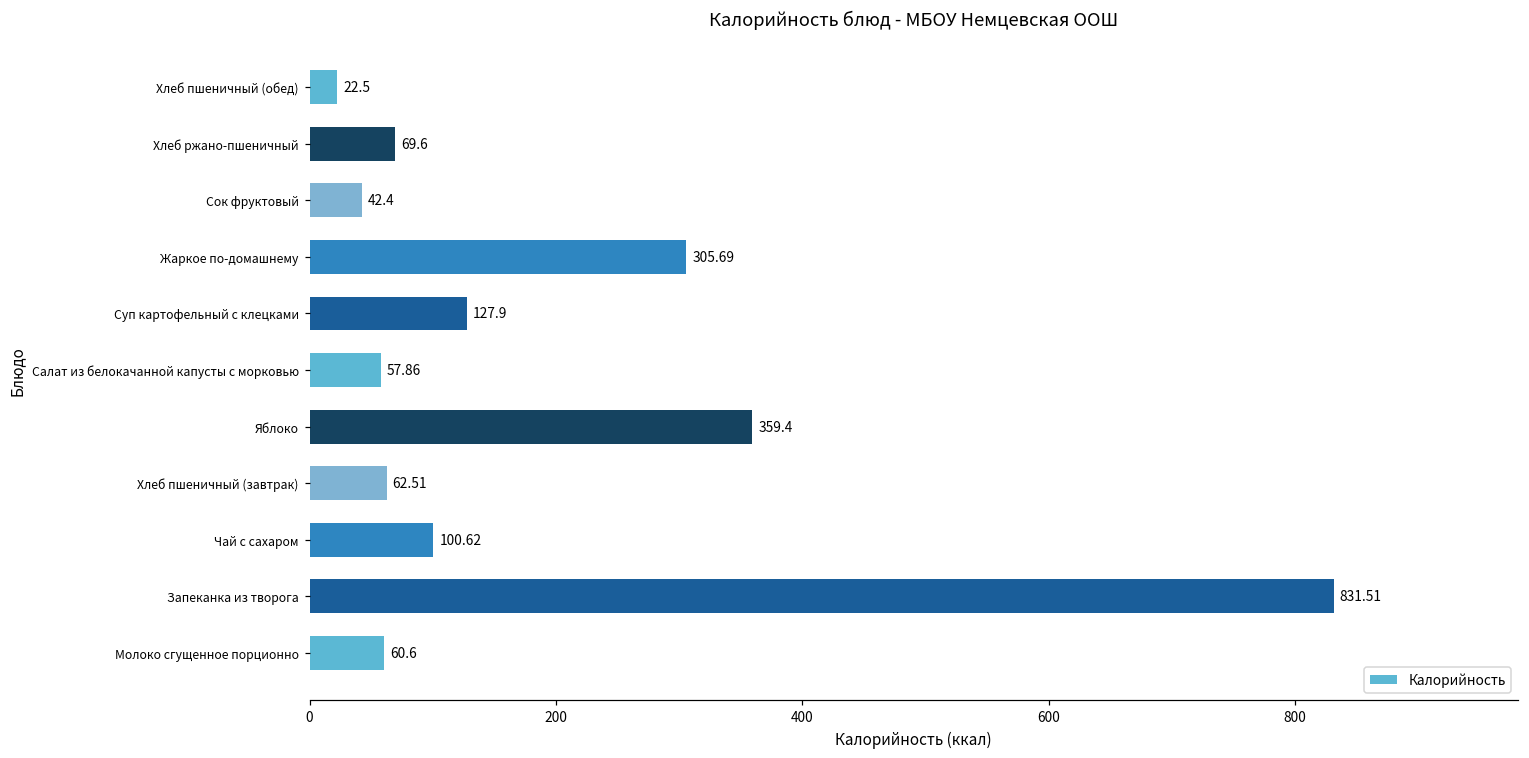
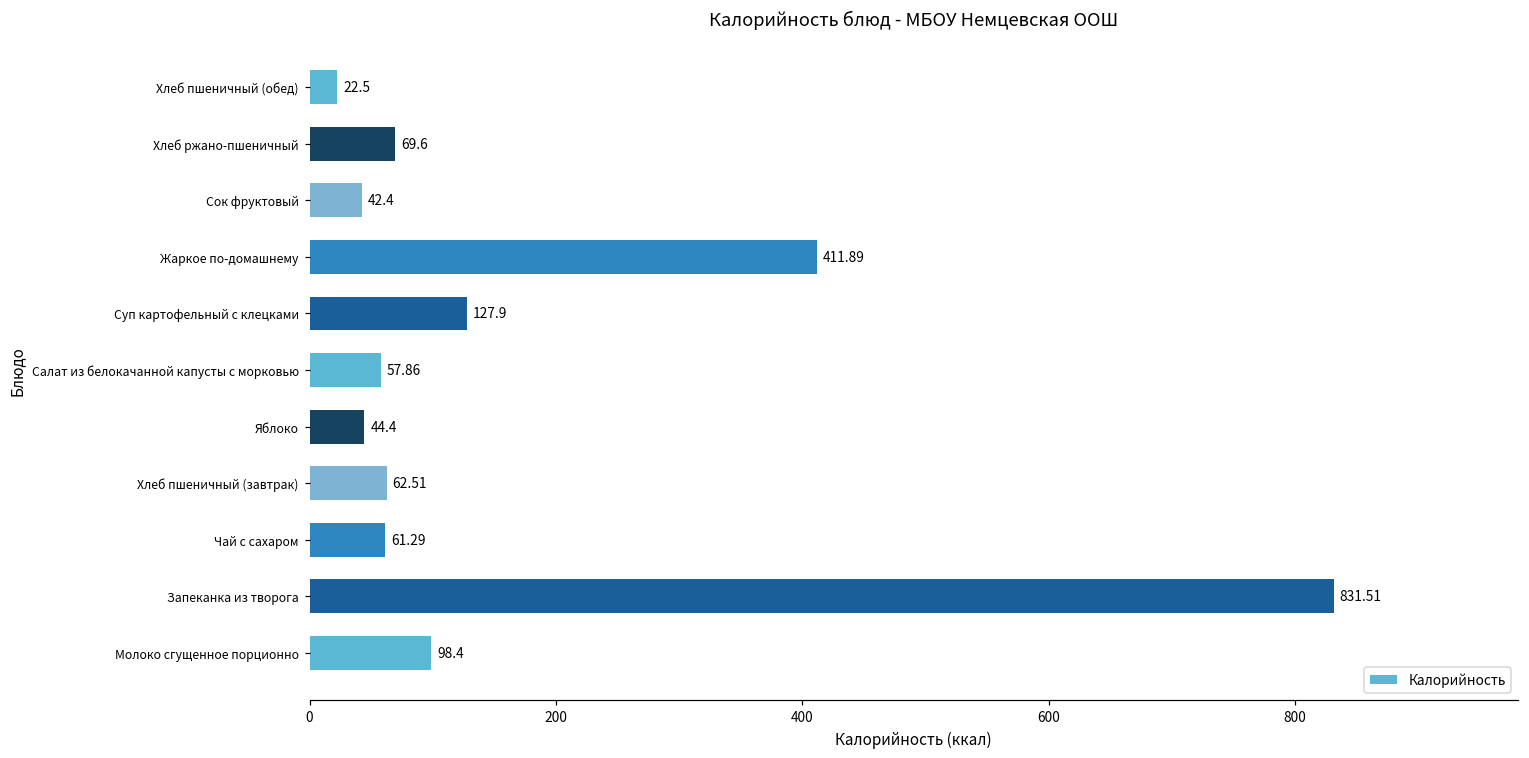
  {
    "Хлеб пшеничный (обед)": 22.5,
    "Хлеб ржано-пшеничный": 69.6,
    "Сок фруктовый": 42.4,
-   "Жаркое по-домашнему": 305.69,
+   "Жаркое по-домашнему": 411.89,
    "Суп картофельный с клецками": 127.9,
    "Салат из белокачанной капусты с морковью": 57.86,
-   "Яблоко": 359.4,
+   "Яблоко": 44.4,
    "Хлеб пшеничный (завтрак)": 62.51,
-   "Чай с сахаром": 100.62,
+   "Чай с сахаром": 61.29,
    "Запеканка из творога": 831.51,
-   "Молоко сгущенное порционно": 60.6
+   "Молоко сгущенное порционно": 98.4
  }
